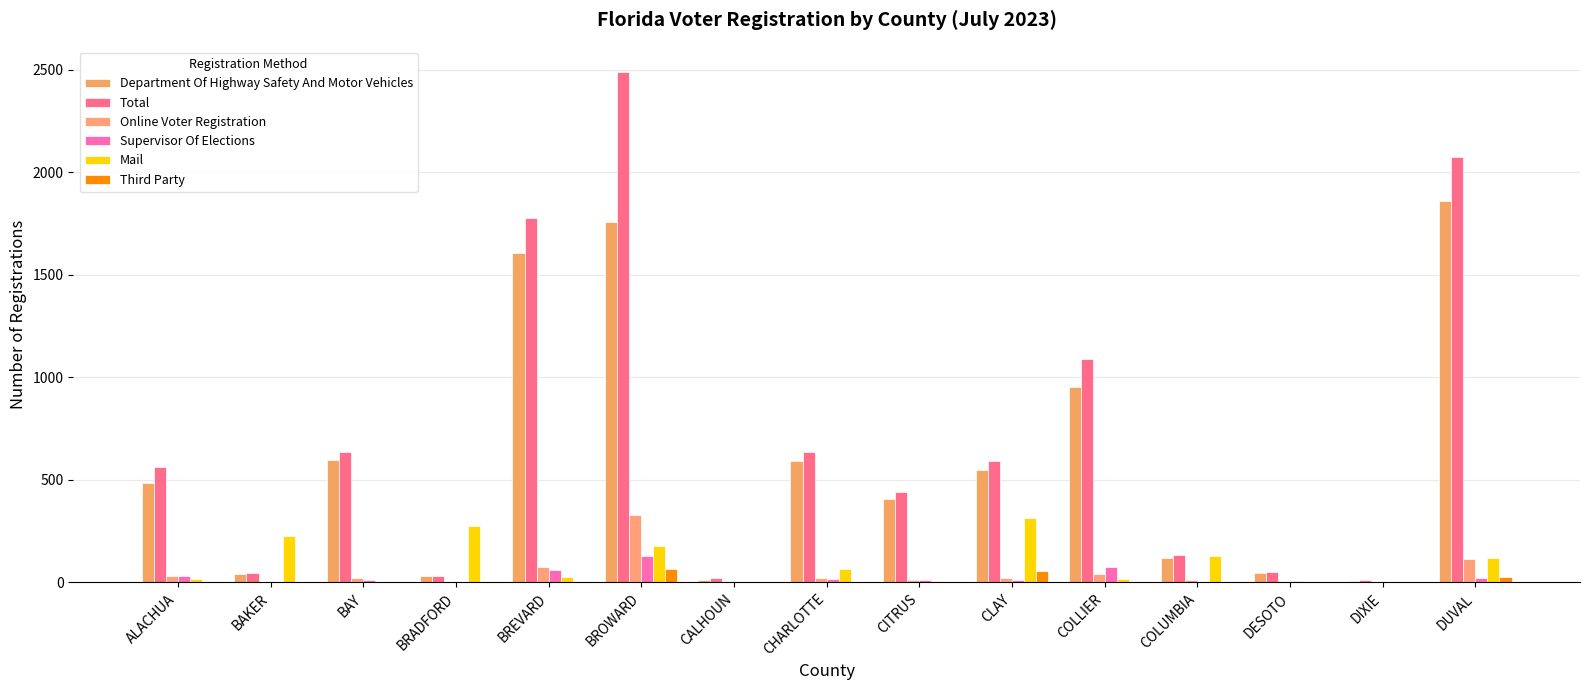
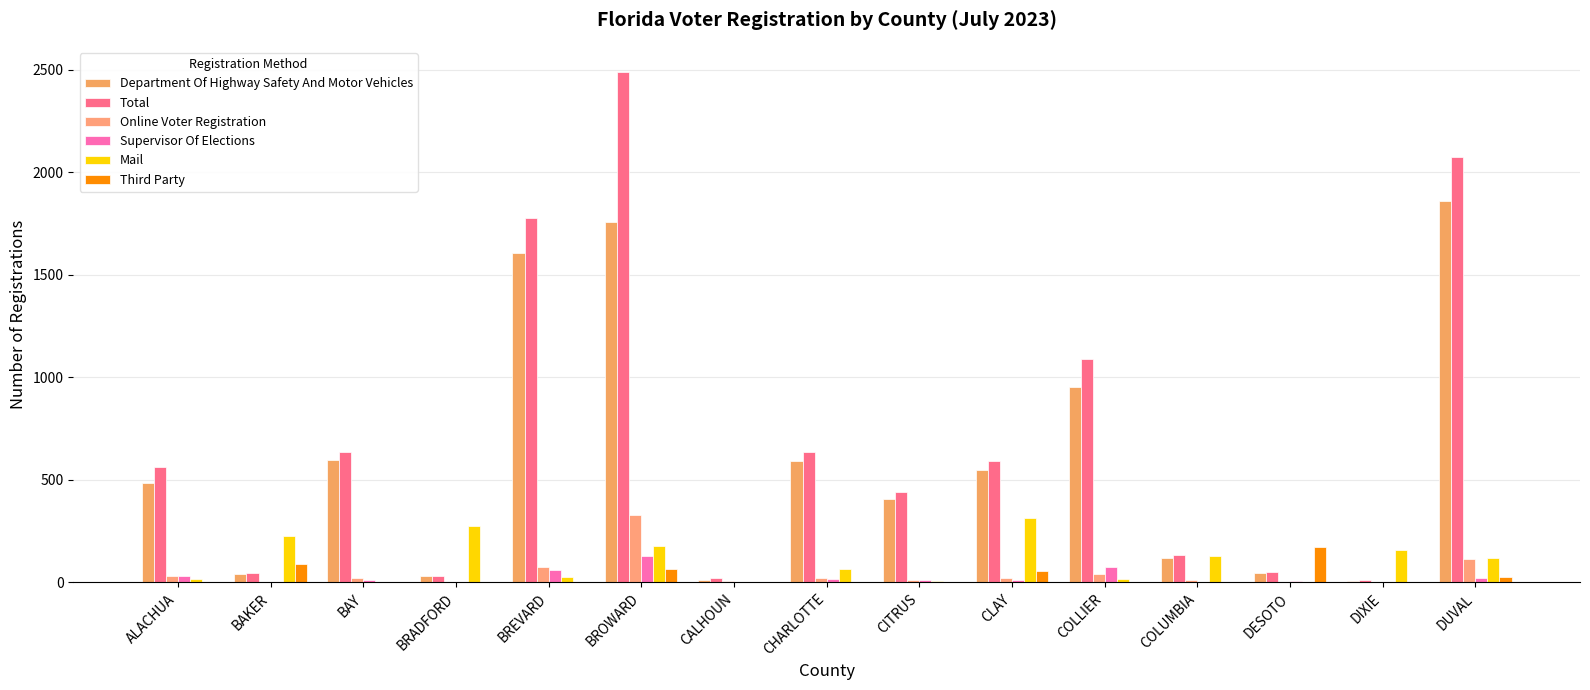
  {
    "Mail": {
      "ALACHUA": 20,
      "BAKER": 230,
      "BRADFORD": 270,
      "BREVARD": 30,
      "BROWARD": 180,
      "CHARLOTTE": 70,
      "CLAY": 310,
      "COLLIER": 20,
      "COLUMBIA": 130,
      "DESOTO": 0,
-     "DIXIE": 0,
+     "DIXIE": 160,
      "DUVAL": 120
    },
    "Third Party": {
-     "BAKER": 0,
+     "BAKER": 90,
      "BAY": 0,
      "BRADFORD": 0,
      "BROWARD": 70,
      "CALHOUN": 0,
      "CHARLOTTE": 0,
      "CITRUS": 0,
      "CLAY": 60,
      "COLLIER": 0,
      "COLUMBIA": 0,
-     "DESOTO": 0,
+     "DESOTO": 180,
      "DIXIE": 0,
      "DUVAL": 30
    }
  }
